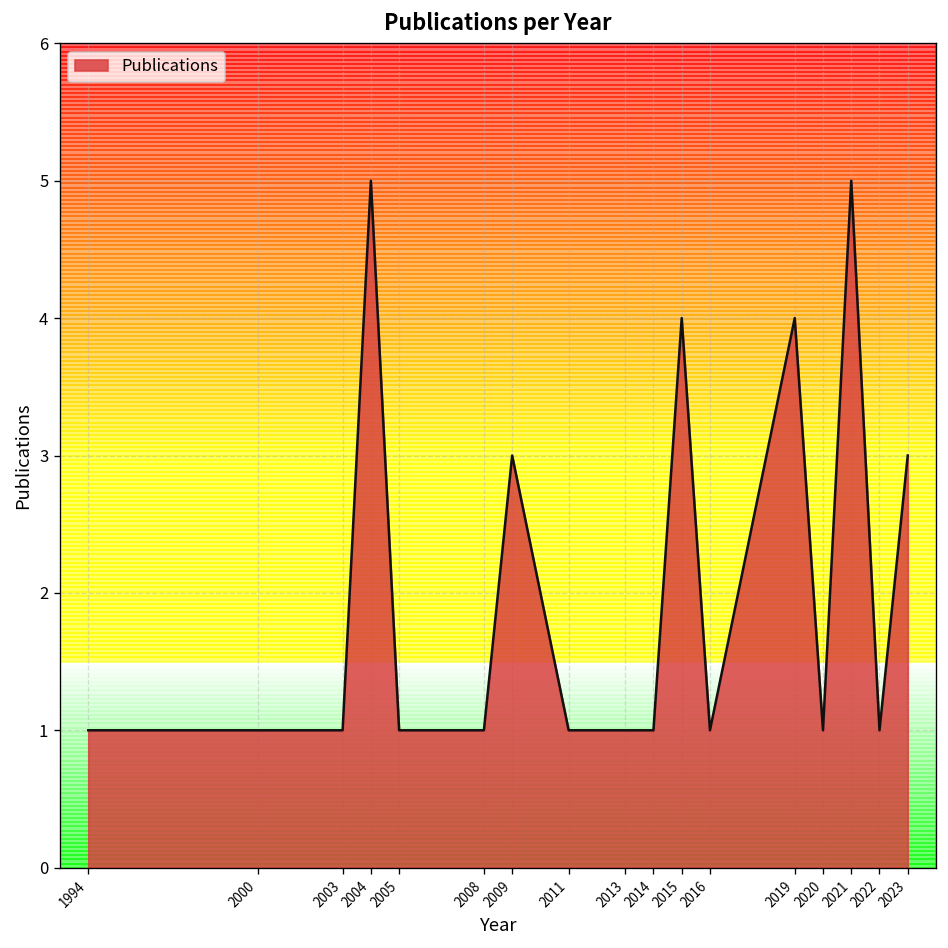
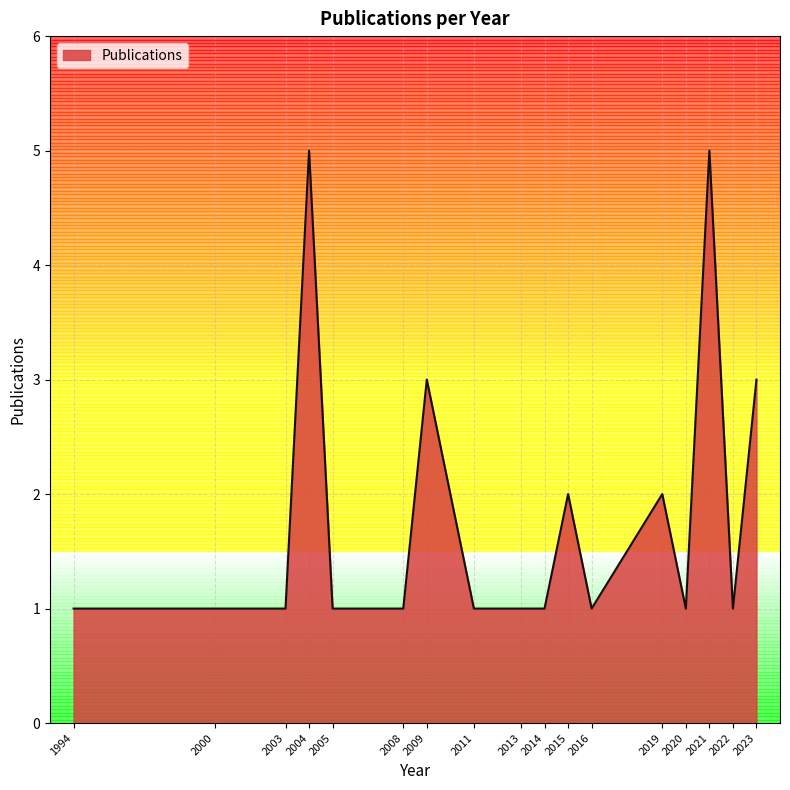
  {
    "1994": 1,
    "2000": 1,
    "2003": 1,
    "2004": 5,
    "2005": 1,
    "2008": 1,
    "2009": 3,
    "2011": 1,
    "2013": 1,
    "2014": 1,
-   "2015": 4,
+   "2015": 2,
    "2016": 1,
-   "2019": 4,
+   "2019": 2,
    "2020": 1,
    "2021": 5,
    "2022": 1,
    "2023": 3
  }
